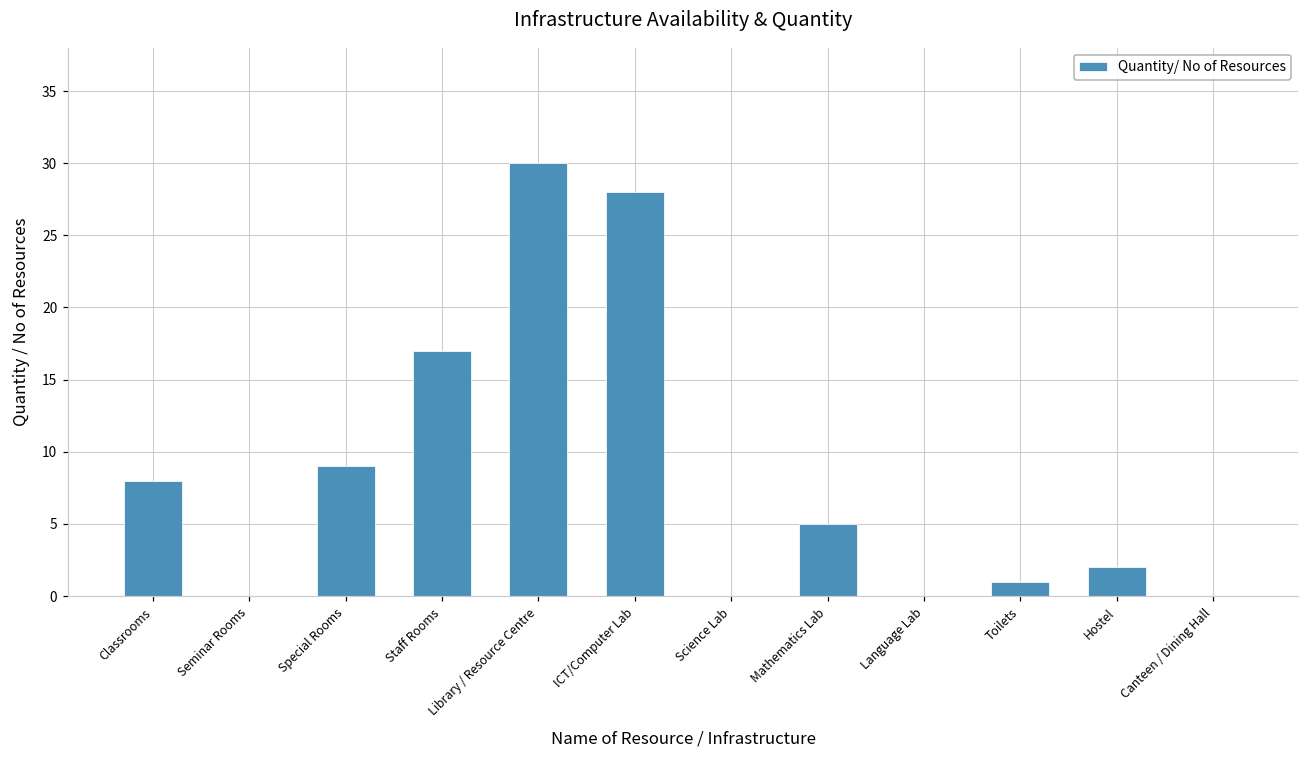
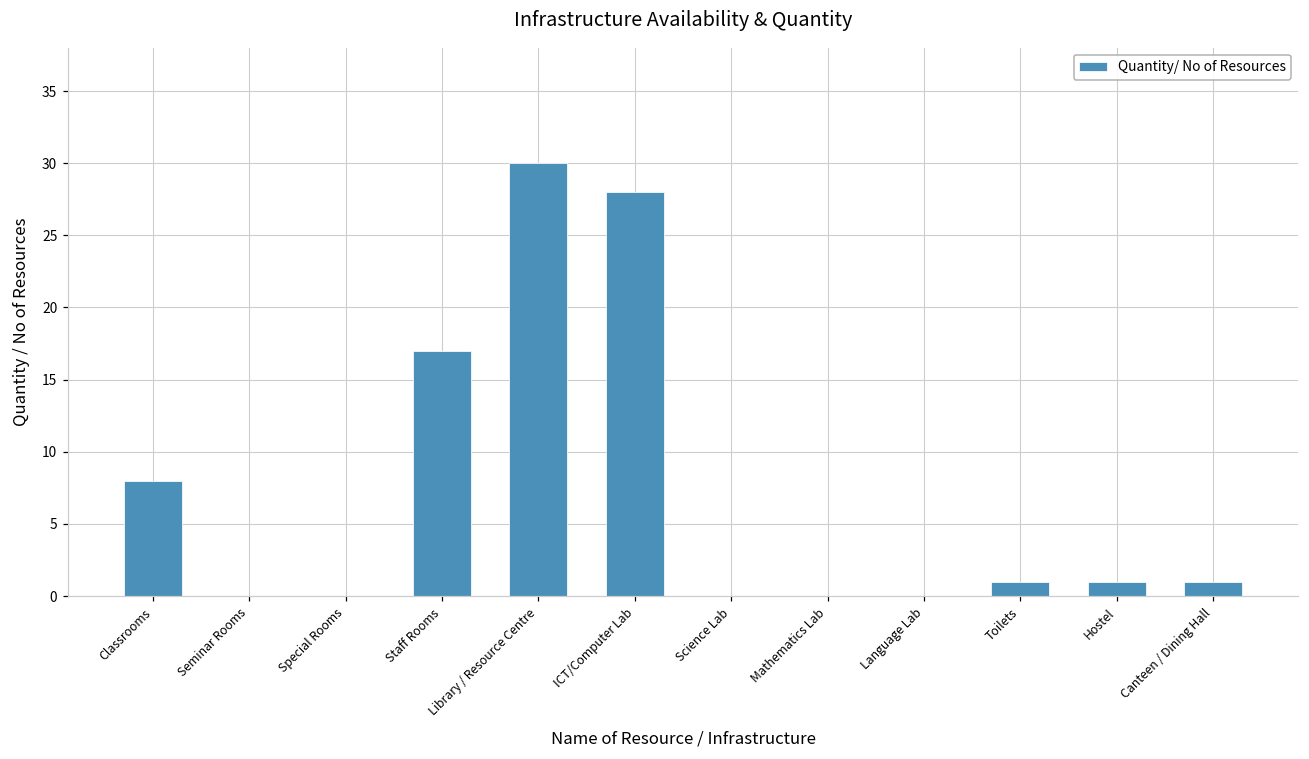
  {
    "Classrooms": 8,
    "Seminar Rooms": 0,
-   "Special Rooms": 9,
+   "Special Rooms": 0,
    "Staff Rooms": 17,
    "Library / Resource Centre": 30,
    "ICT/Computer Lab": 28,
    "Science Lab": 0,
-   "Mathematics Lab": 5,
+   "Mathematics Lab": 0,
    "Language Lab": 0,
    "Toilets": 1,
-   "Hostel": 2,
-   "Canteen / Dining Hall": 0
+   "Hostel": 1,
+   "Canteen / Dining Hall": 1
  }
